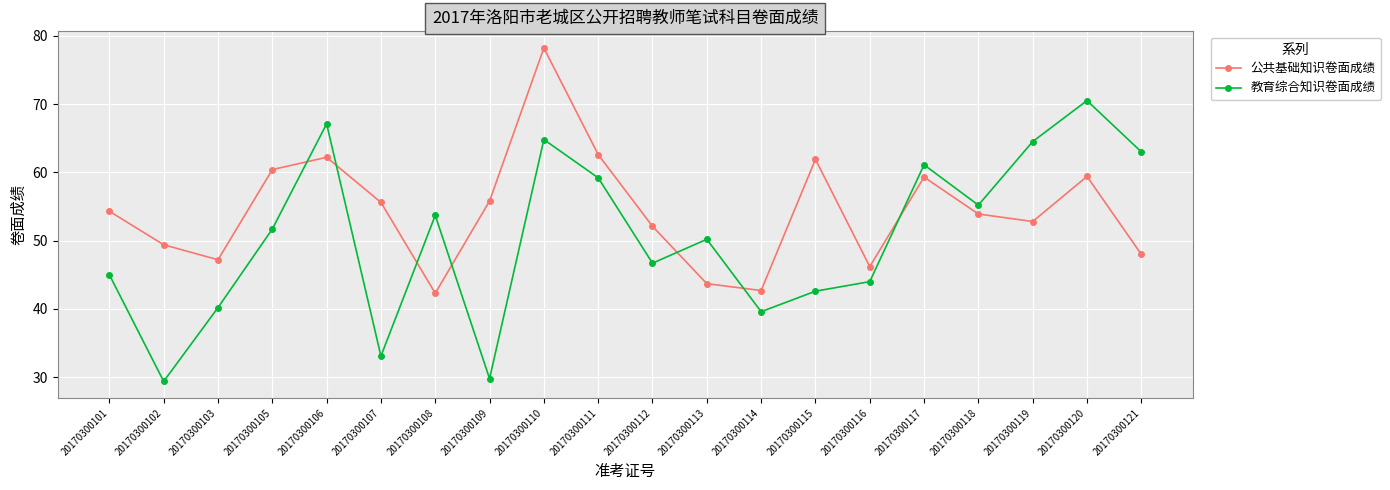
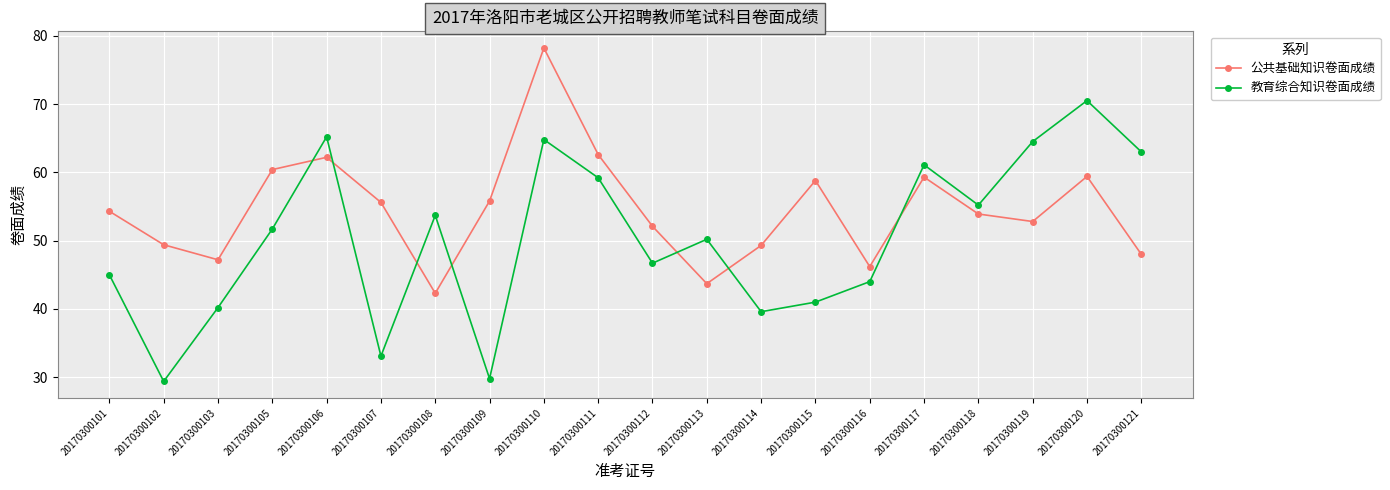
  {
    "公共基础知识卷面成绩": {
      "20170300101": 54,
      "20170300102": 49,
      "20170300103": 47,
      "20170300105": 60,
      "20170300106": 62,
      "20170300107": 56,
      "20170300108": 42,
      "20170300109": 56,
      "20170300110": 78,
      "20170300111": 63,
      "20170300112": 52,
      "20170300113": 44,
-     "20170300114": 43,
-     "20170300115": 62,
+     "20170300114": 49,
+     "20170300115": 59,
      "20170300116": 46,
      "20170300117": 59,
      "20170300118": 54,
      "20170300119": 53,
      "20170300120": 59,
      "20170300121": 48
    },
    "教育综合知识卷面成绩": {
      "20170300101": 45,
      "20170300102": 29,
      "20170300103": 40,
      "20170300105": 52,
-     "20170300106": 67,
+     "20170300106": 65,
      "20170300107": 33,
      "20170300108": 54,
      "20170300109": 30,
      "20170300110": 65,
      "20170300111": 59,
      "20170300112": 47,
      "20170300113": 50,
      "20170300114": 40,
-     "20170300115": 43,
+     "20170300115": 41,
      "20170300116": 44,
      "20170300117": 61,
      "20170300118": 55,
      "20170300119": 65,
      "20170300120": 71,
      "20170300121": 63
    }
  }
